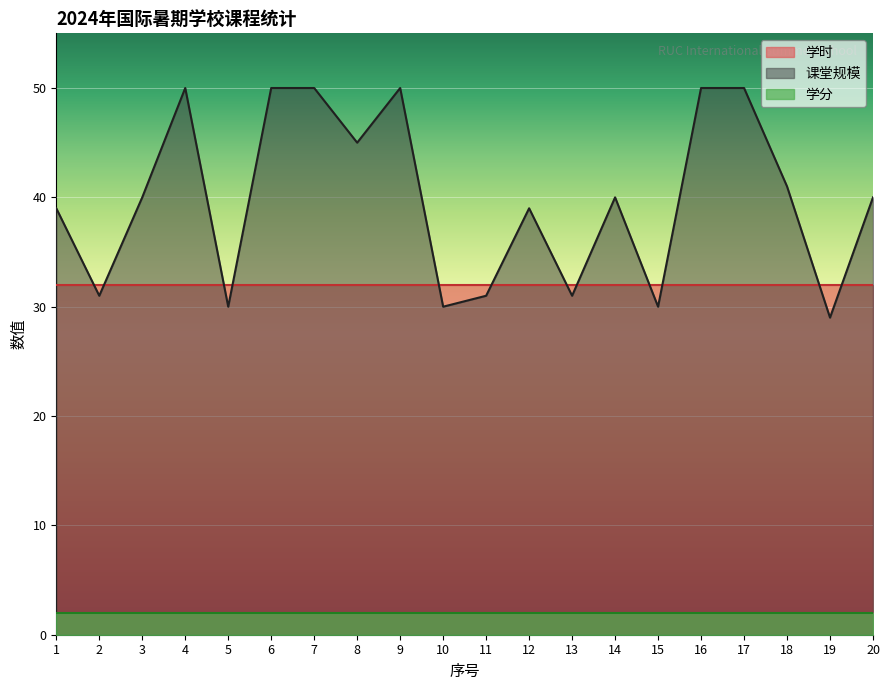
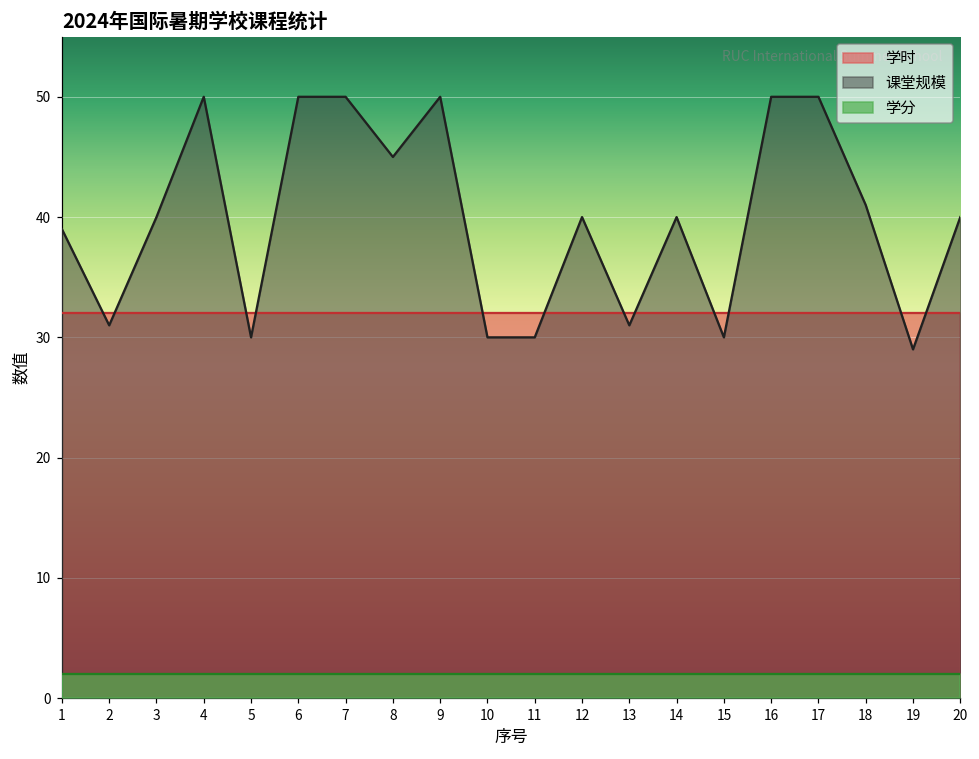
  {
    "学时": {
      "1": 32,
      "2": 32,
      "3": 32,
      "4": 32,
      "5": 32,
      "6": 32,
      "7": 32,
      "8": 32,
      "9": 32,
      "10": 32,
      "11": 32,
      "12": 32,
      "13": 32,
      "14": 32,
      "15": 32,
      "16": 32,
      "17": 32,
      "18": 32,
      "19": 32,
      "20": 32
    },
    "课堂规模": {
      "1": 39,
      "2": 31,
      "3": 40,
      "4": 50,
      "5": 30,
      "6": 50,
      "7": 50,
      "8": 45,
      "9": 50,
      "10": 30,
-     "11": 31,
-     "12": 39,
+     "11": 30,
+     "12": 40,
      "13": 31,
      "14": 40,
      "15": 30,
      "16": 50,
      "17": 50,
      "18": 41,
      "19": 29,
      "20": 40
    },
    "学分": {
      "1": 2,
      "2": 2,
      "3": 2,
      "4": 2,
      "5": 2,
      "6": 2,
      "7": 2,
      "8": 2,
      "9": 2,
      "10": 2,
      "11": 2,
      "12": 2,
      "13": 2,
      "14": 2,
      "15": 2,
      "16": 2,
      "17": 2,
      "18": 2,
      "19": 2,
      "20": 2
    }
  }
